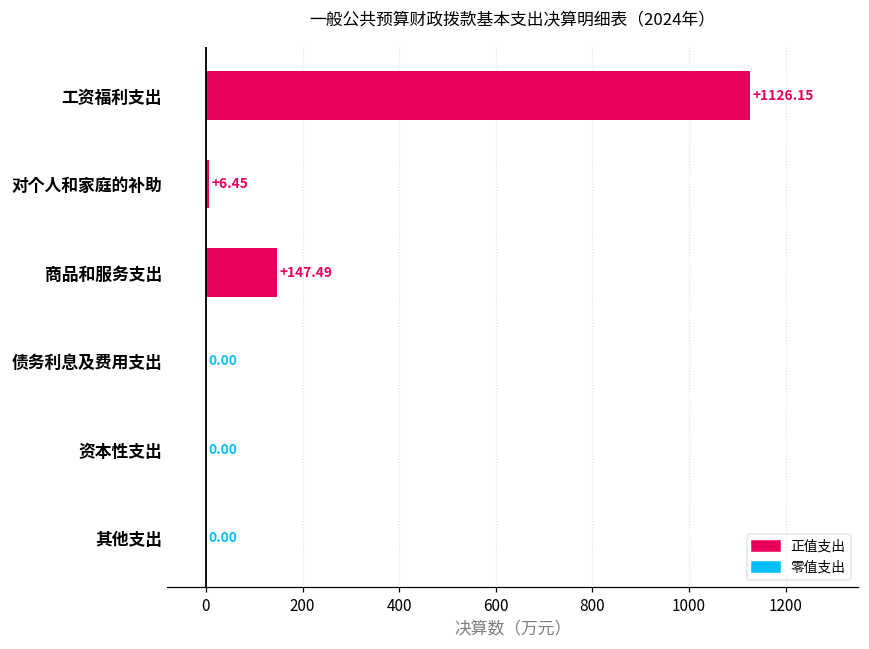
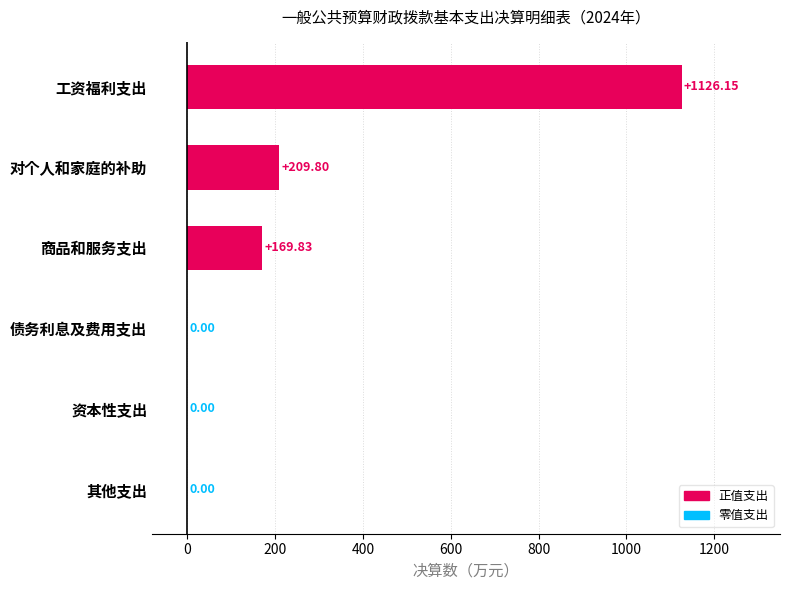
  {
    "工资福利支出": "+1126.15",
-   "对个人和家庭的补助": "+6.45",
-   "商品和服务支出": "+147.49",
+   "对个人和家庭的补助": "+209.80",
+   "商品和服务支出": "+169.83",
    "债务利息及费用支出": "0.00",
    "资本性支出": "0.00",
    "其他支出": "0.00"
  }
